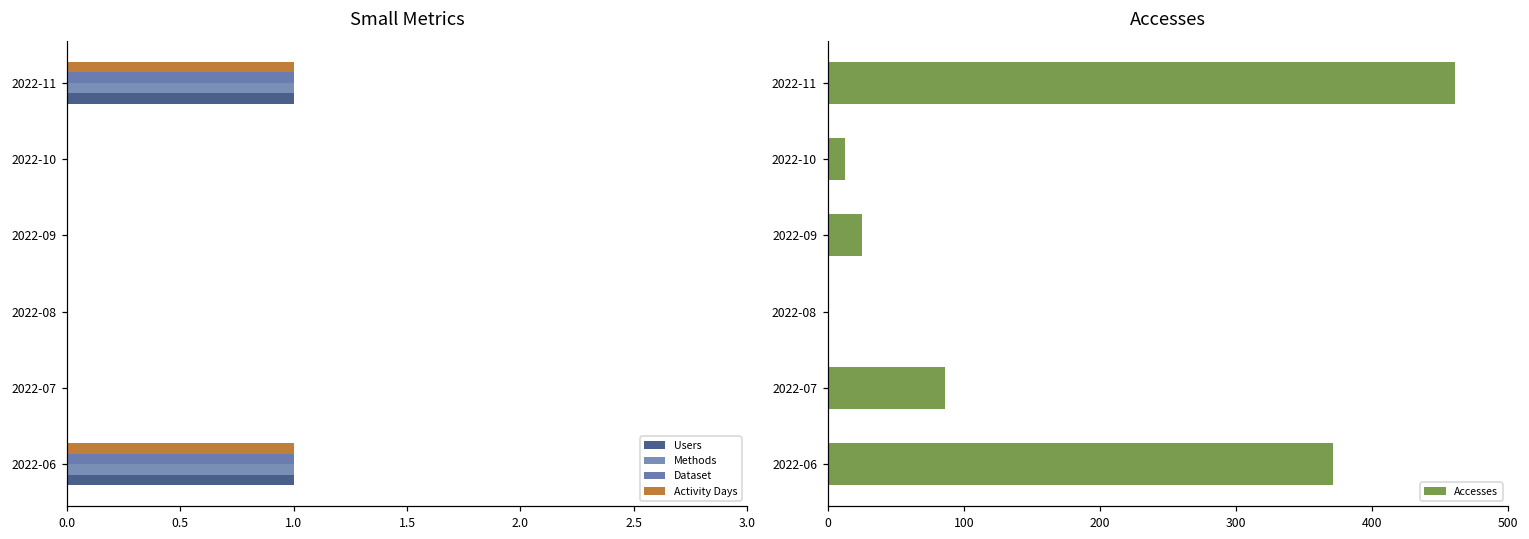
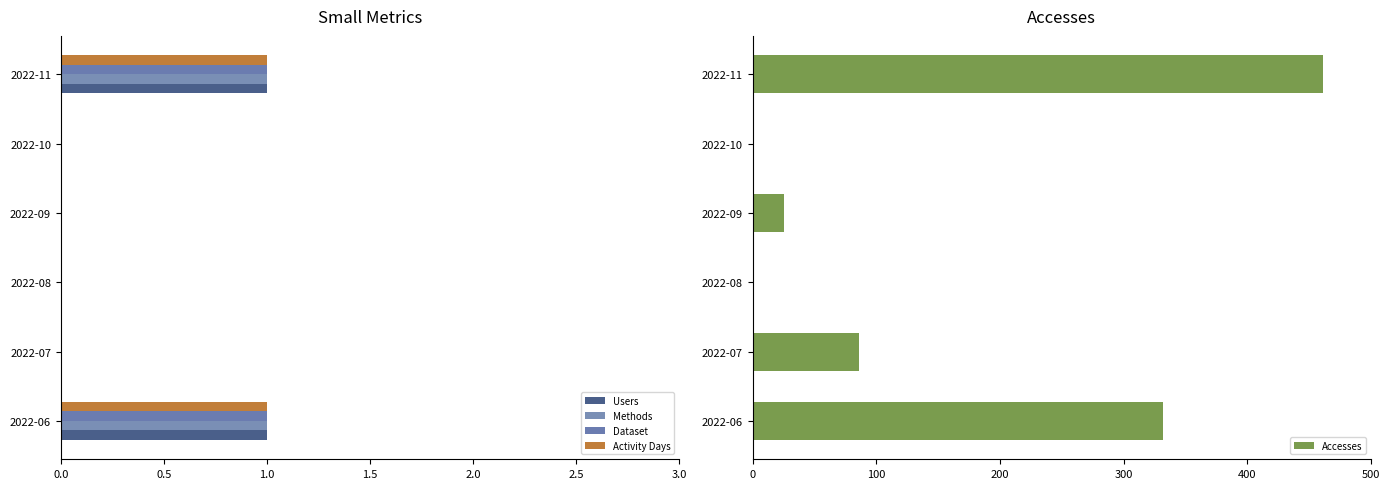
  {
    "Small Metrics": {
      "Activity Days": {
        "2022-11": 1.00,
        "2022-10": 0.00,
        "2022-09": 0.00,
        "2022-08": 0.00,
        "2022-07": 0.00,
        "2022-06": 1.00
      }
    },
    "Accesses": {
      "2022-11": 461,
-     "2022-10": 12,
+     "2022-10": 0,
      "2022-09": 25,
      "2022-08": 0,
      "2022-07": 86,
-     "2022-06": 371
+     "2022-06": 332
    }
  }
